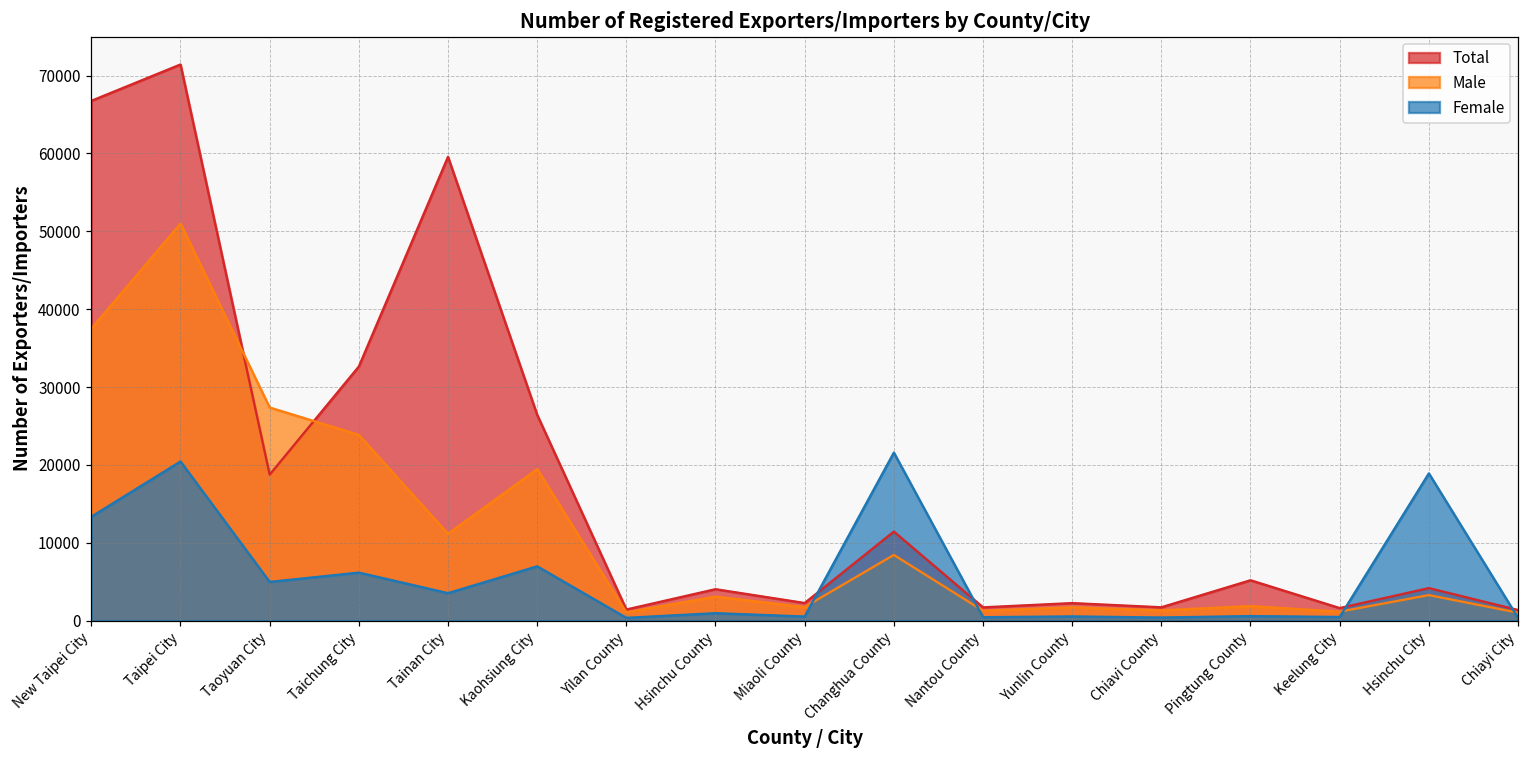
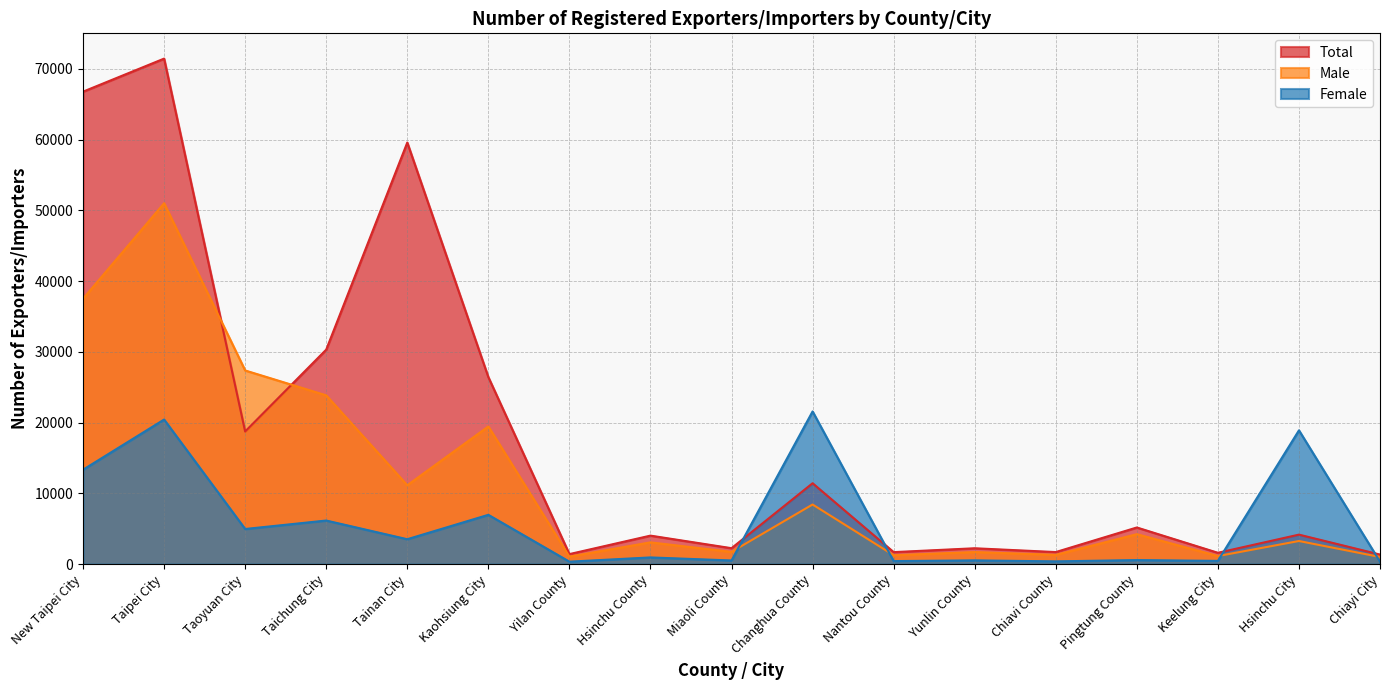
  {
    "Total": {
      "New Taipei City": 67000,
      "Taipei City": 71000,
      "Taoyuan City": 19000,
-     "Taichung City": 33000,
+     "Taichung City": 30000,
      "Tainan City": 60000,
      "Kaohsiung City": 26000,
      "Hsinchu County": 4000,
      "Miaoli County": 2000,
      "Changhua County": 11000,
      "Nantou County": 2000,
      "Yunlin County": 2000,
      "Chiavi County": 2000,
      "Pingtung County": 5000,
      "Keelung City": 2000,
      "Hsinchu City": 4000
    },
    "Male": {
      "New Taipei City": 38000,
      "Taipei City": 51000,
      "Taoyuan City": 27000,
      "Taichung City": 24000,
      "Tainan City": 11000,
      "Kaohsiung City": 19000,
      "Hsinchu County": 3000,
      "Miaoli County": 2000,
      "Changhua County": 8000,
      "Nantou County": 1000,
      "Yunlin County": 2000,
      "Chiavi County": 1000,
-     "Pingtung County": 2000,
+     "Pingtung County": 4000,
      "Keelung City": 1000,
      "Hsinchu City": 3000
    },
    "Female": {
      "New Taipei City": 13000,
      "Taipei City": 20000,
      "Taoyuan City": 5000,
      "Taichung City": 6000,
      "Tainan City": 4000,
      "Kaohsiung City": 7000,
      "Yilan County": 0,
      "Hsinchu County": 1000,
      "Miaoli County": 1000,
      "Changhua County": 22000,
      "Nantou County": 0,
      "Yunlin County": 1000,
      "Chiavi County": 0,
      "Pingtung County": 1000,
      "Keelung City": 0,
      "Hsinchu City": 19000,
      "Chiayi City": 0
    }
  }
